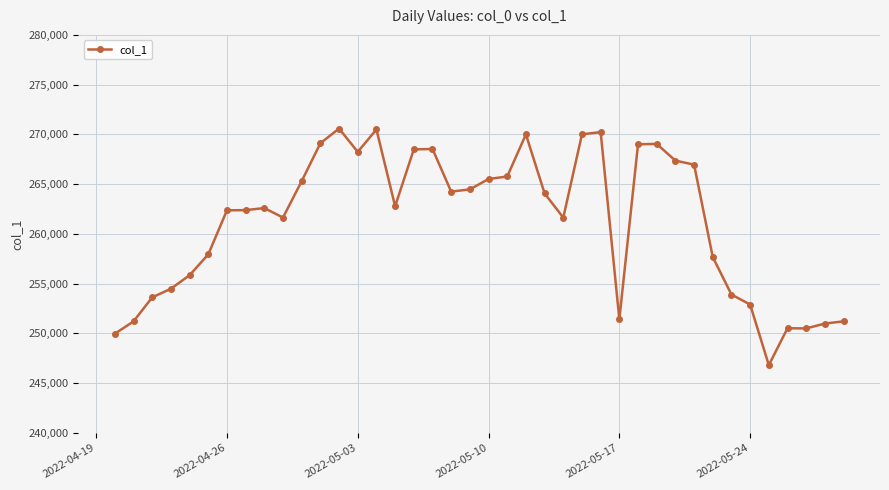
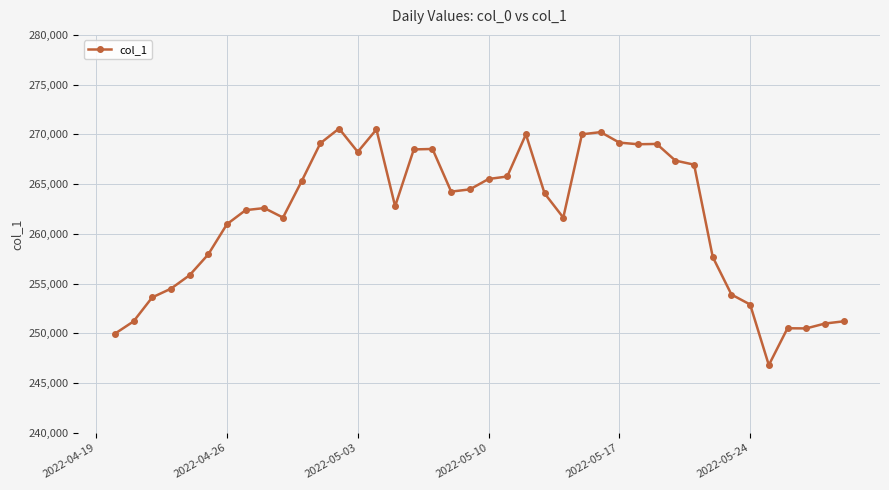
  {
-   "2022-04-26": "262,000",
+   "2022-04-26": "261,000",
    "2022-05-03": "268,000",
    "2022-05-10": "266,000",
-   "2022-05-17": "251,000",
+   "2022-05-17": "269,000",
    "2022-05-24": "253,000"
  }
